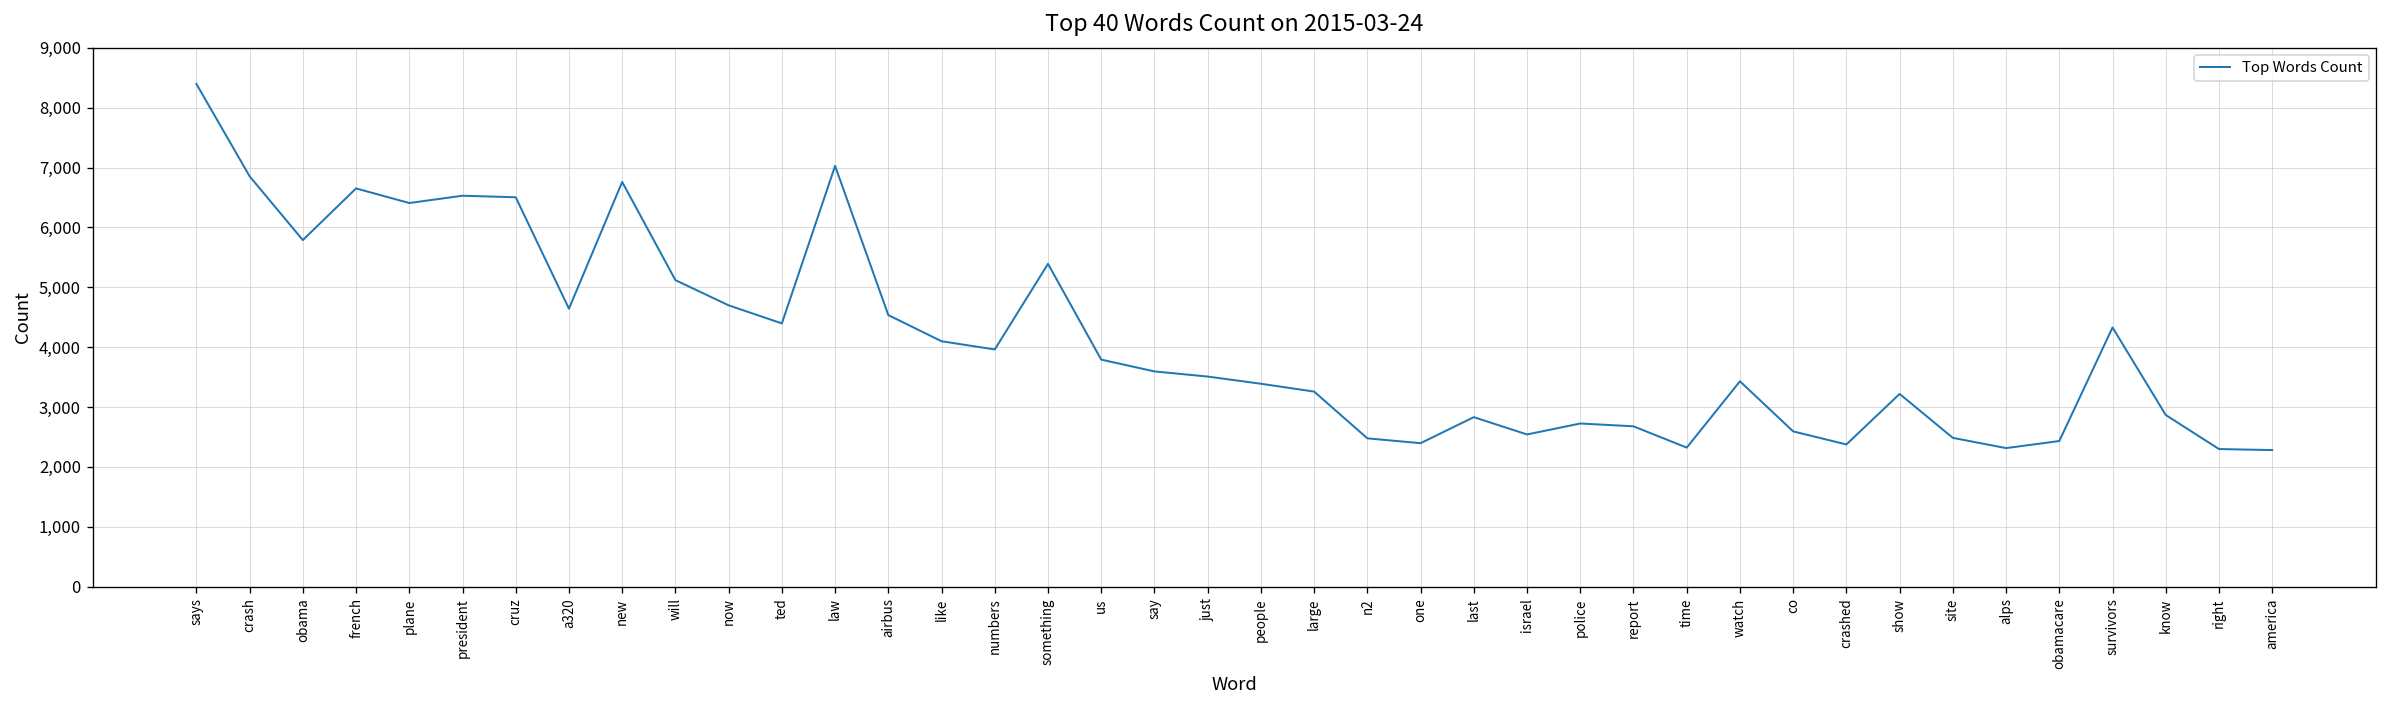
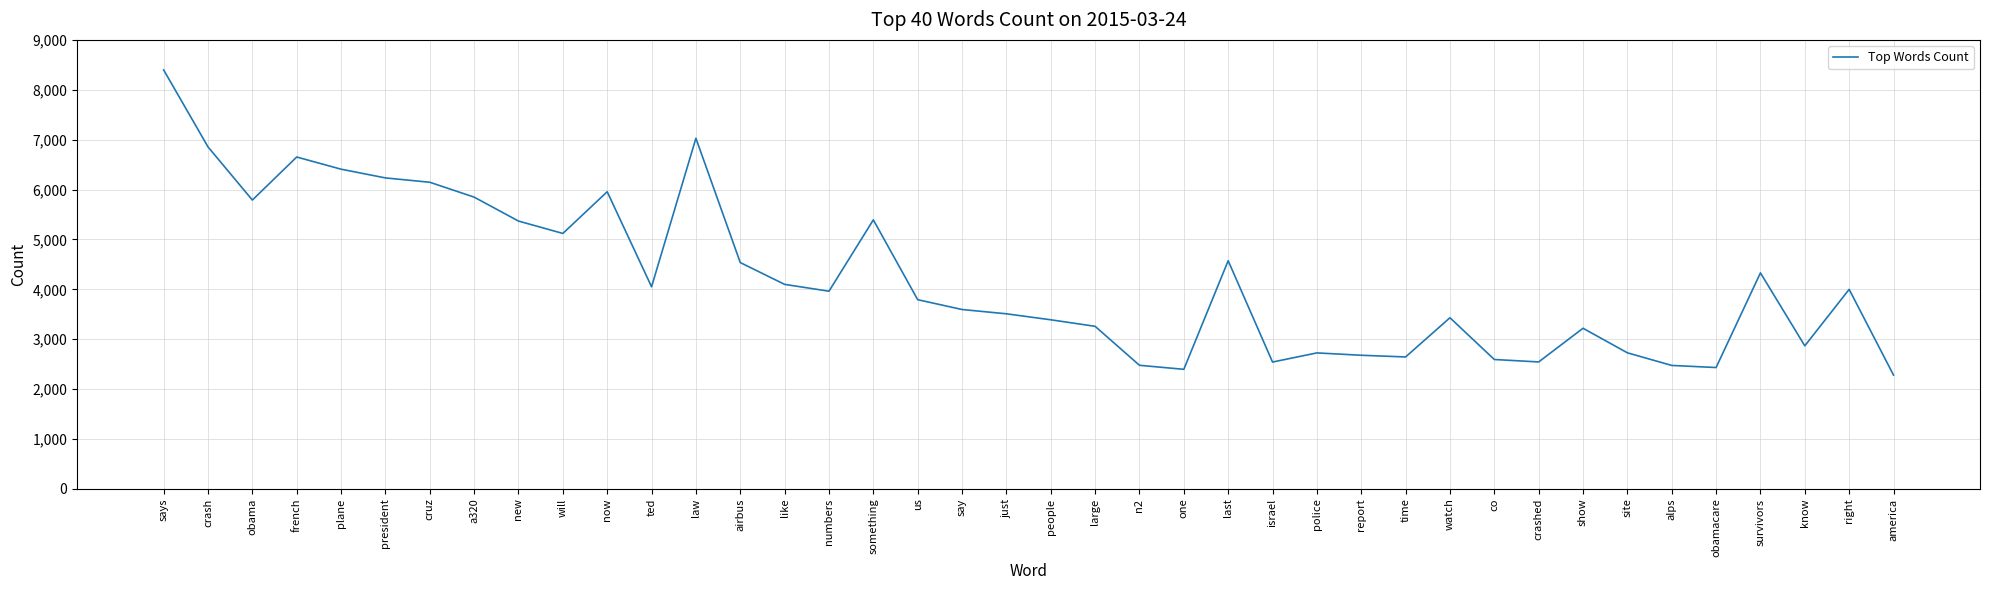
  {
    "says": "8,400",
    "crash": "6,900",
    "obama": "5,800",
    "french": "6,700",
    "plane": "6,400",
-   "president": "6,500",
-   "cruz": "6,500",
-   "a320": "4,600",
-   "new": "6,800",
+   "president": "6,200",
+   "cruz": "6,100",
+   "a320": "5,800",
+   "new": "5,400",
    "will": "5,100",
-   "now": "4,700",
-   "ted": "4,400",
+   "now": "6,000",
+   "ted": "4,100",
    "law": "7,000",
    "airbus": "4,500",
    "like": "4,100",
    "numbers": "4,000",
    "something": "5,400",
    "us": "3,800",
    "say": "3,600",
    "just": "3,500",
    "people": "3,400",
    "large": "3,300",
    "n2": "2,500",
    "one": "2,400",
-   "last": "2,800",
+   "last": "4,600",
    "israel": "2,500",
    "police": "2,700",
    "report": "2,700",
-   "time": "2,300",
+   "time": "2,600",
    "watch": "3,400",
    "co": "2,600",
-   "crashed": "2,400",
+   "crashed": "2,500",
    "show": "3,200",
-   "site": "2,500",
-   "alps": "2,300",
+   "site": "2,700",
+   "alps": "2,500",
    "obamacare": "2,400",
    "survivors": "4,300",
    "know": "2,900",
-   "right": "2,300",
+   "right": "4,000",
    "america": "2,300"
  }
